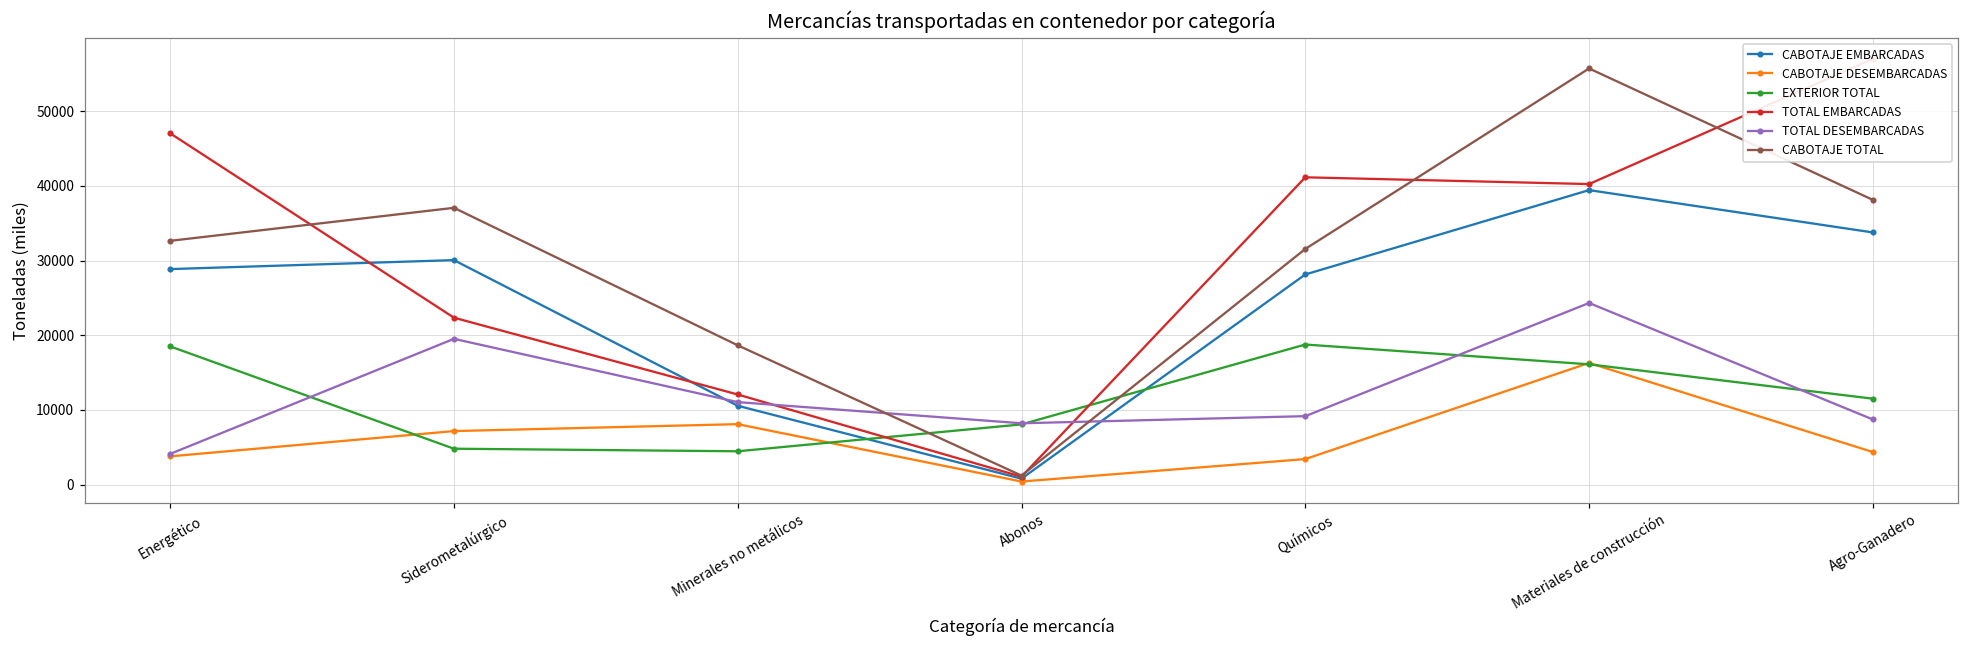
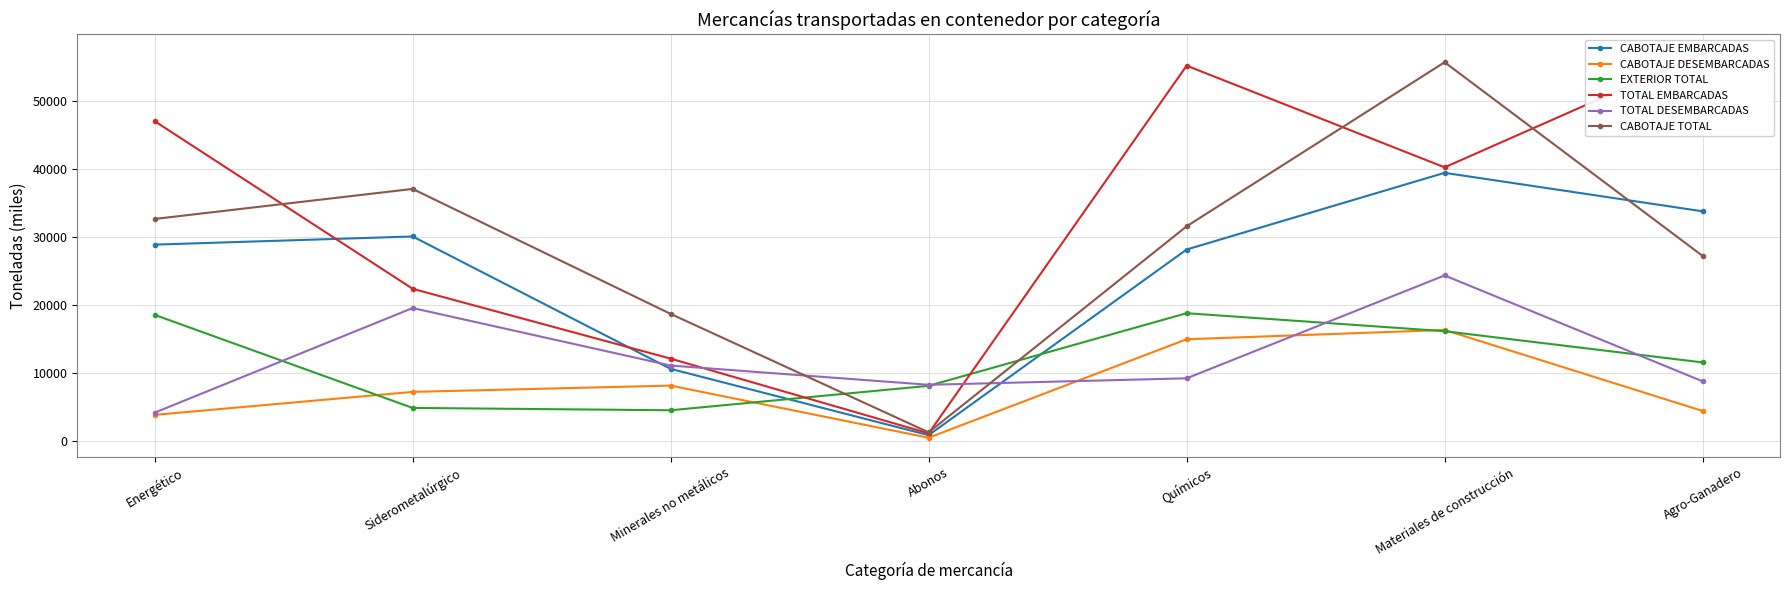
  {
    "CABOTAJE EMBARCADAS": {
      "Energético": 29000,
      "Siderometalúrgico": 30000,
      "Minerales no metálicos": 11000,
      "Químicos": 28000,
      "Materiales de construcción": 39000,
      "Agro-Ganadero": 34000
    },
    "CABOTAJE DESEMBARCADAS": {
      "Siderometalúrgico": 7000,
      "Minerales no metálicos": 8000,
      "Abonos": 0,
-     "Químicos": 3000,
+     "Químicos": 15000,
      "Agro-Ganadero": 4000
    },
    "EXTERIOR TOTAL": {
      "Energético": 19000,
      "Siderometalúrgico": 5000,
      "Minerales no metálicos": 4000,
      "Químicos": 19000,
      "Agro-Ganadero": 12000
    },
    "TOTAL EMBARCADAS": {
      "Energético": 47000,
      "Siderometalúrgico": 22000,
      "Minerales no metálicos": 12000,
-     "Químicos": 41000,
+     "Químicos": 55000,
      "Materiales de construcción": 40000
    },
    "TOTAL DESEMBARCADAS": {
      "Siderometalúrgico": 20000,
      "Minerales no metálicos": 11000,
      "Químicos": 9000,
      "Materiales de construcción": 24000,
      "Agro-Ganadero": 9000
    },
    "CABOTAJE TOTAL": {
      "Energético": 33000,
      "Siderometalúrgico": 37000,
      "Minerales no metálicos": 19000,
      "Químicos": 32000,
      "Materiales de construcción": 56000,
-     "Agro-Ganadero": 38000
+     "Agro-Ganadero": 27000
    }
  }
